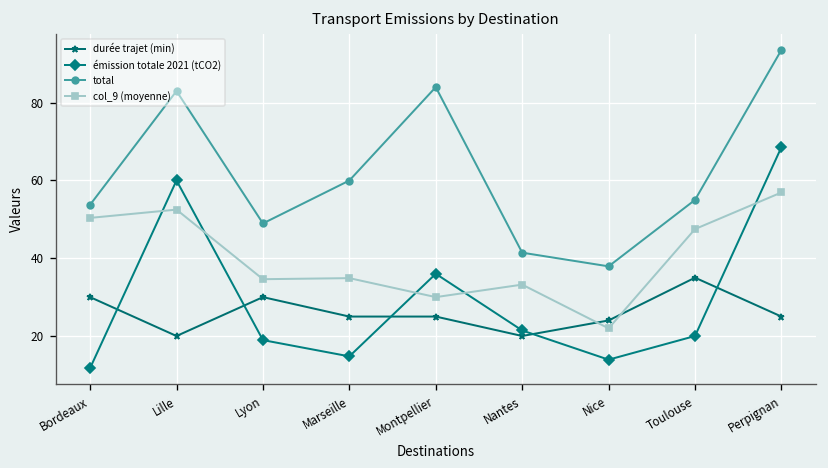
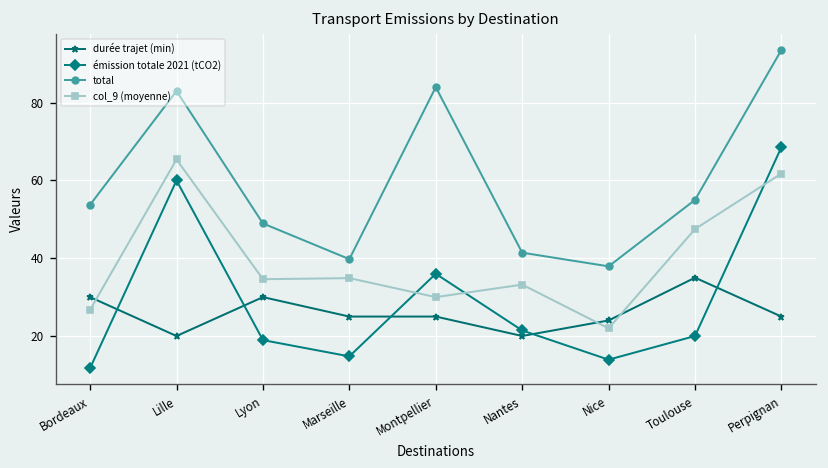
  {
    "total": {
      "Bordeaux": 54,
      "Lyon": 49,
-     "Marseille": 60,
+     "Marseille": 40,
      "Montpellier": 84,
      "Nantes": 41,
      "Nice": 38,
      "Toulouse": 55,
      "Perpignan": 94
    },
    "col_9 (moyenne)": {
-     "Bordeaux": 50,
-     "Lille": 53,
+     "Bordeaux": 27,
+     "Lille": 65,
      "Lyon": 35,
      "Marseille": 35,
      "Montpellier": 30,
      "Nantes": 33,
      "Nice": 22,
      "Toulouse": 48,
-     "Perpignan": 57
+     "Perpignan": 62
    }
  }
